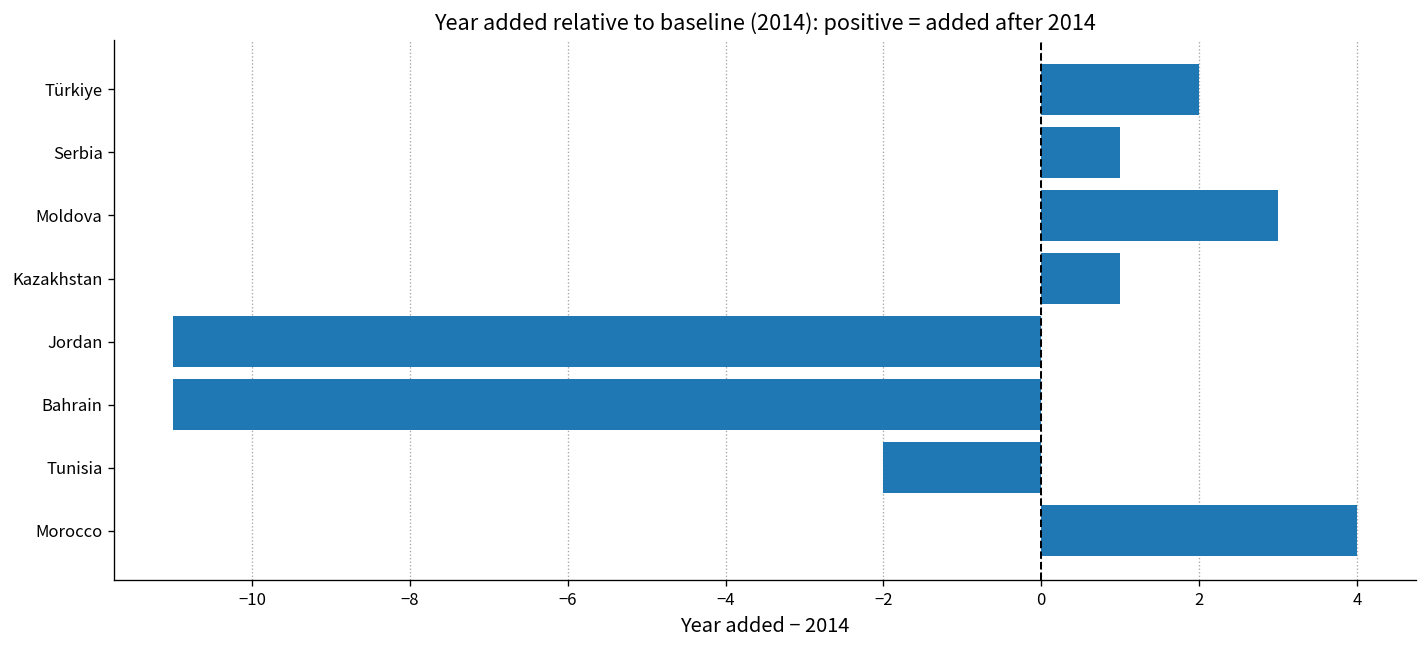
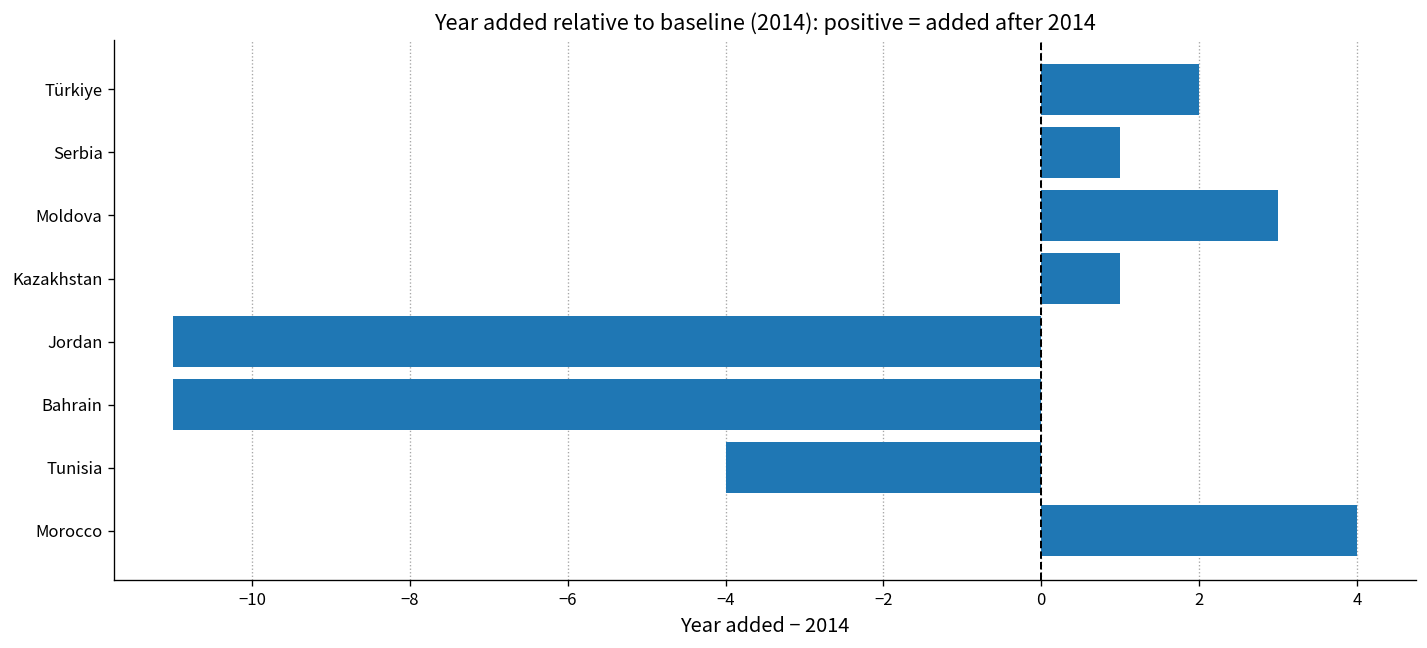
  {
    "Türkiye": 2.0,
    "Serbia": 1.0,
    "Moldova": 3.0,
    "Kazakhstan": 1.0,
    "Jordan": -11.0,
    "Bahrain": -11.0,
-   "Tunisia": -2.0,
+   "Tunisia": -4.0,
    "Morocco": 4.0
  }
